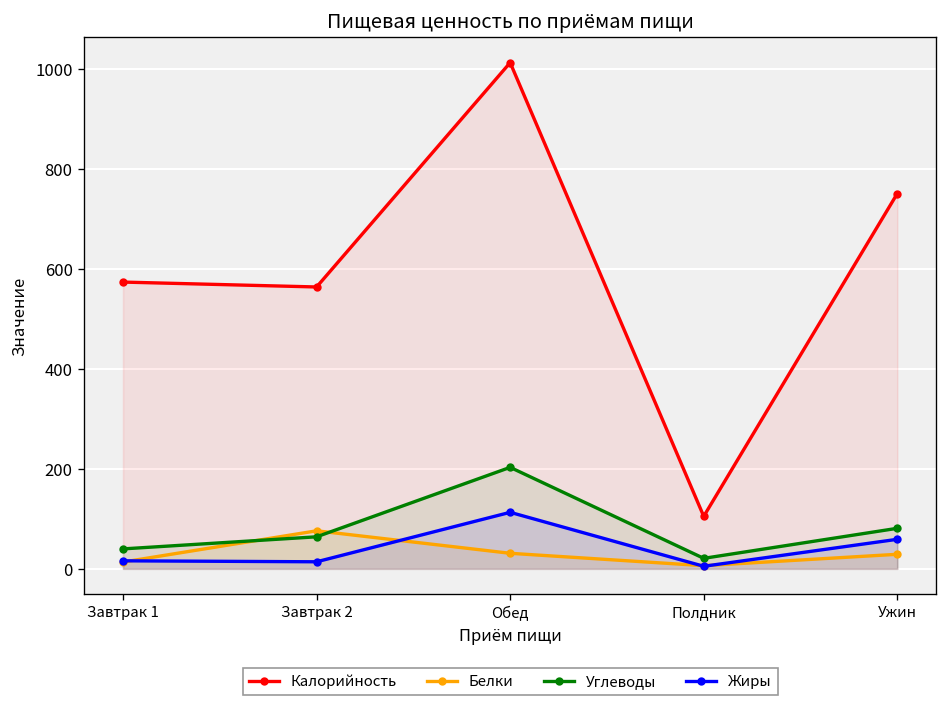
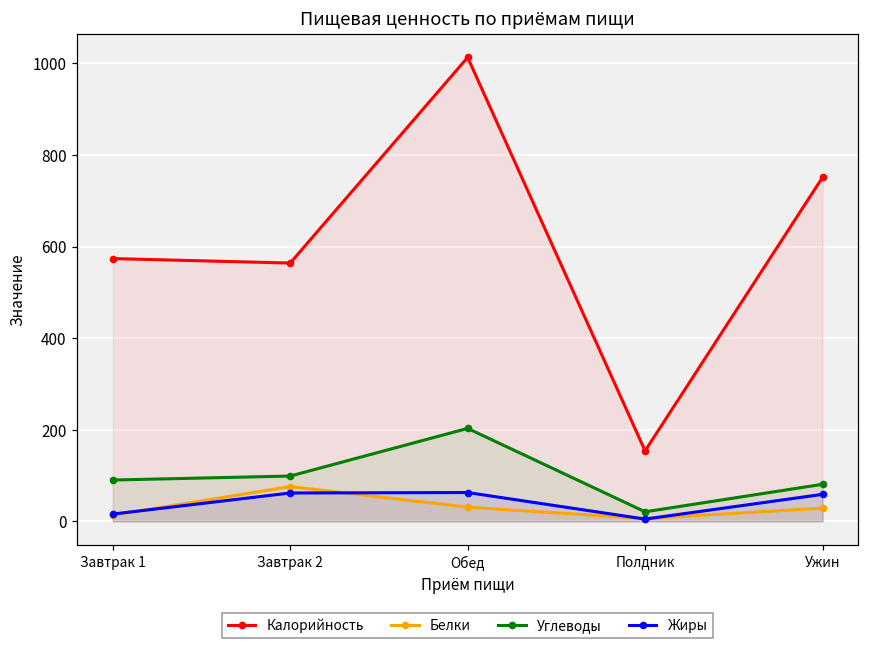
  {
    "Калорийность": {
      "Завтрак 1": 570,
      "Завтрак 2": 560,
      "Обед": 1010,
-     "Полдник": 110,
+     "Полдник": 150,
      "Ужин": 750
    },
    "Белки": {
      "Завтрак 2": 80,
      "Обед": 30,
      "Ужин": 30
    },
    "Углеводы": {
-     "Завтрак 1": 40,
-     "Завтрак 2": 60,
+     "Завтрак 1": 90,
+     "Завтрак 2": 100,
      "Обед": 200,
      "Полдник": 20,
      "Ужин": 80
    },
    "Жиры": {
-     "Завтрак 2": 10,
-     "Обед": 110,
+     "Завтрак 2": 60,
+     "Обед": 60,
      "Ужин": 60
    }
  }
